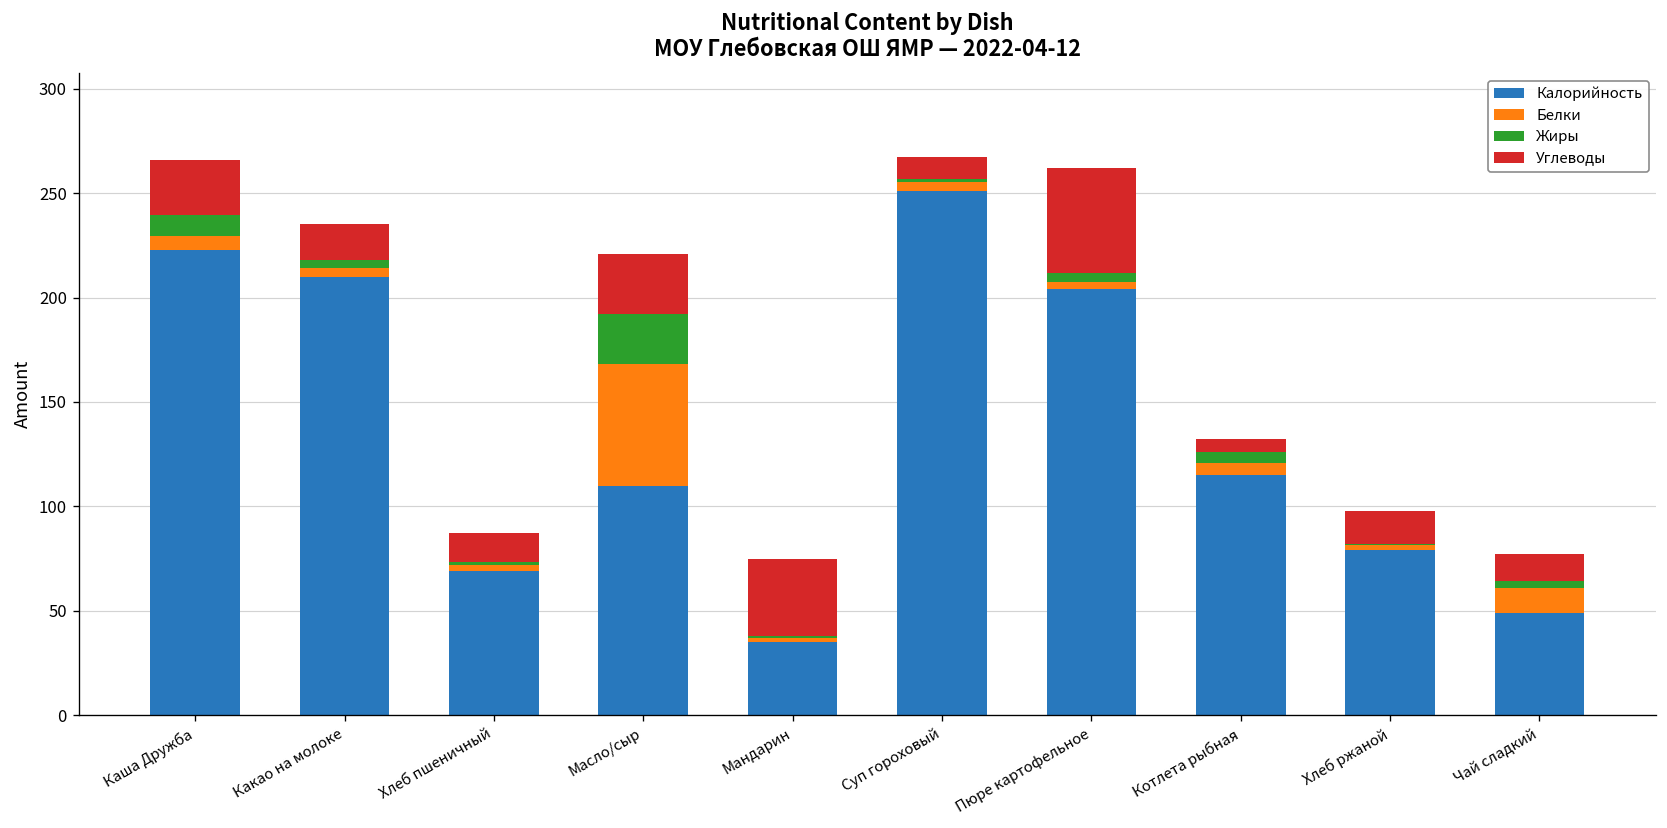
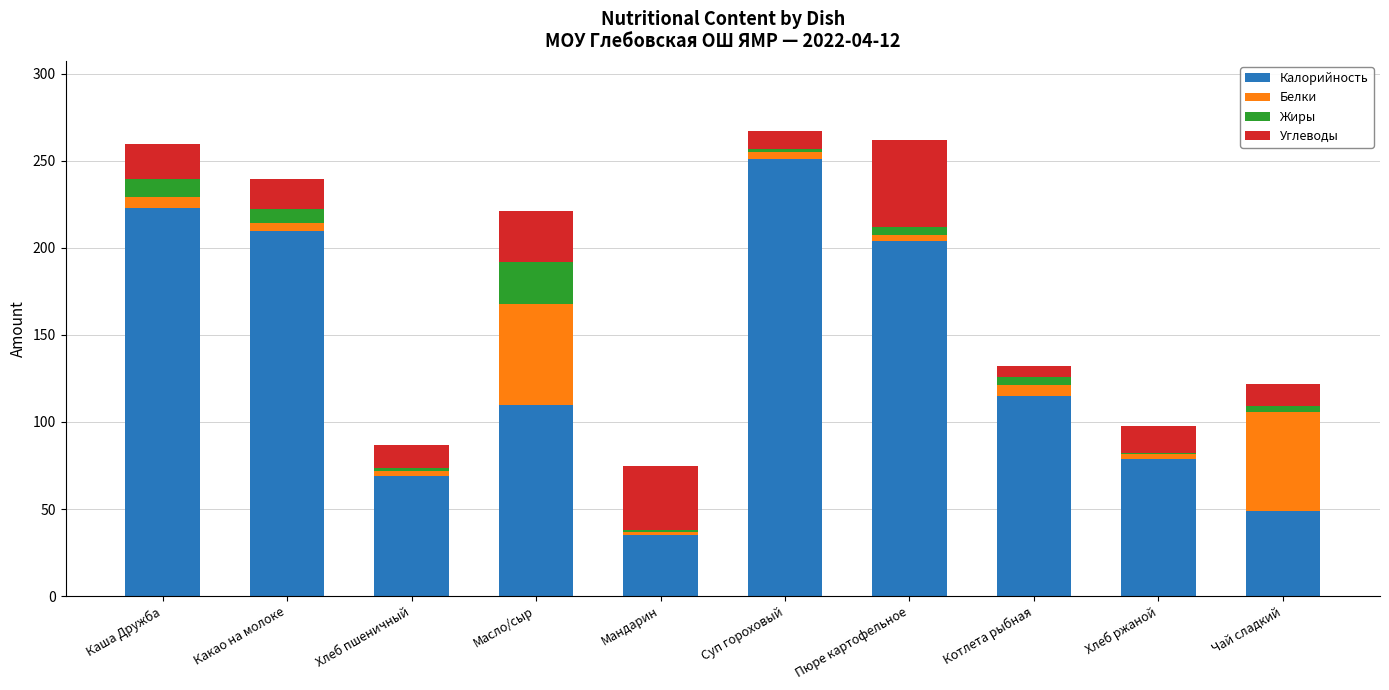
  {
    "Калорийность": {
      "Каша Дружба": 223,
      "Какао на молоке": 210,
      "Хлеб пшеничный": 69,
      "Масло/сыр": 110,
      "Мандарин": 35,
      "Суп гороховый": 251,
      "Пюре картофельное": 204,
      "Котлета рыбная": 115,
      "Хлеб ржаной": 79,
      "Чай сладкий": 49
    },
    "Белки": {
      "Каша Дружба": 6,
      "Какао на молоке": 4,
      "Хлеб пшеничный": 3,
      "Масло/сыр": 58,
      "Мандарин": 2,
      "Суп гороховый": 4,
      "Пюре картофельное": 3,
      "Котлета рыбная": 6,
      "Хлеб ржаной": 3,
-     "Чай сладкий": 12
+     "Чай сладкий": 57
    },
    "Жиры": {
      "Каша Дружба": 10,
-     "Какао на молоке": 4,
+     "Какао на молоке": 8,
      "Хлеб пшеничный": 2,
      "Масло/сыр": 24,
      "Суп гороховый": 2,
      "Пюре картофельное": 5,
      "Котлета рыбная": 5,
      "Чай сладкий": 3
    },
    "Углеводы": {
-     "Каша Дружба": 26,
+     "Каша Дружба": 20,
      "Какао на молоке": 17,
      "Хлеб пшеничный": 14,
      "Масло/сыр": 29,
      "Мандарин": 37,
      "Суп гороховый": 10,
      "Пюре картофельное": 50,
      "Котлета рыбная": 7,
      "Хлеб ржаной": 16,
      "Чай сладкий": 13
    }
  }
